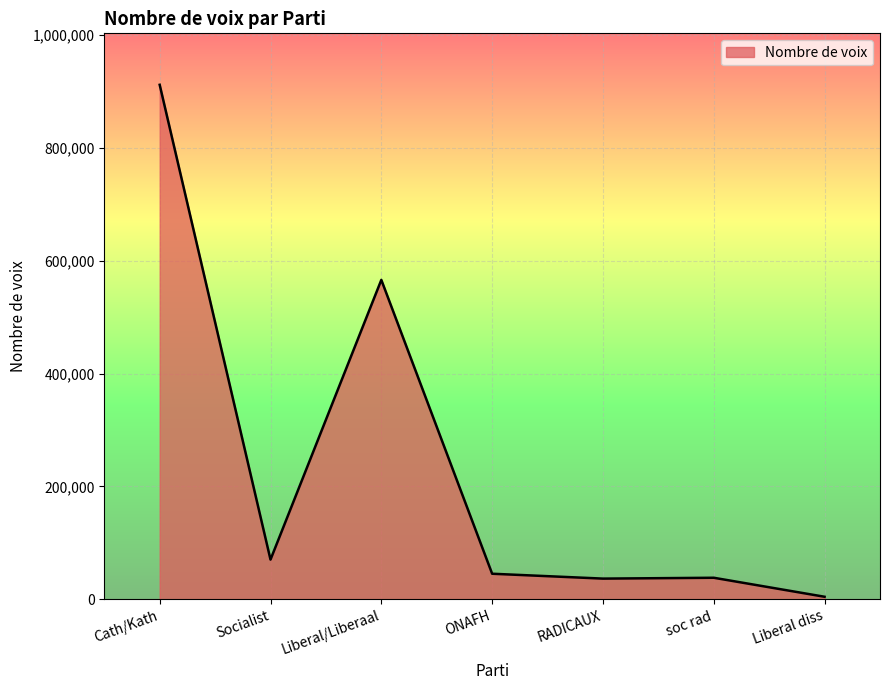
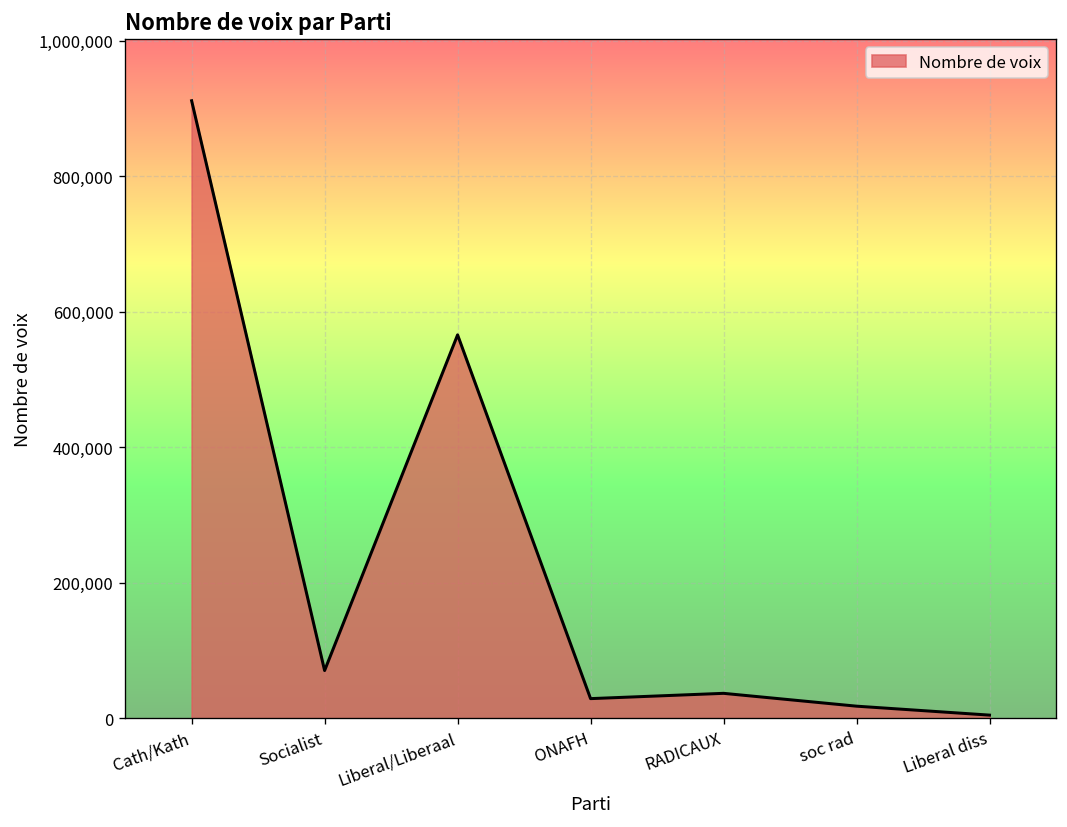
  {
    "Cath/Kath": "910,000",
    "Socialist": "70,000",
    "Liberal/Liberaal": "570,000",
-   "ONAFH": "50,000",
+   "ONAFH": "30,000",
    "RADICAUX": "40,000",
-   "soc rad": "40,000",
+   "soc rad": "20,000",
    "Liberal diss": "0"
  }
